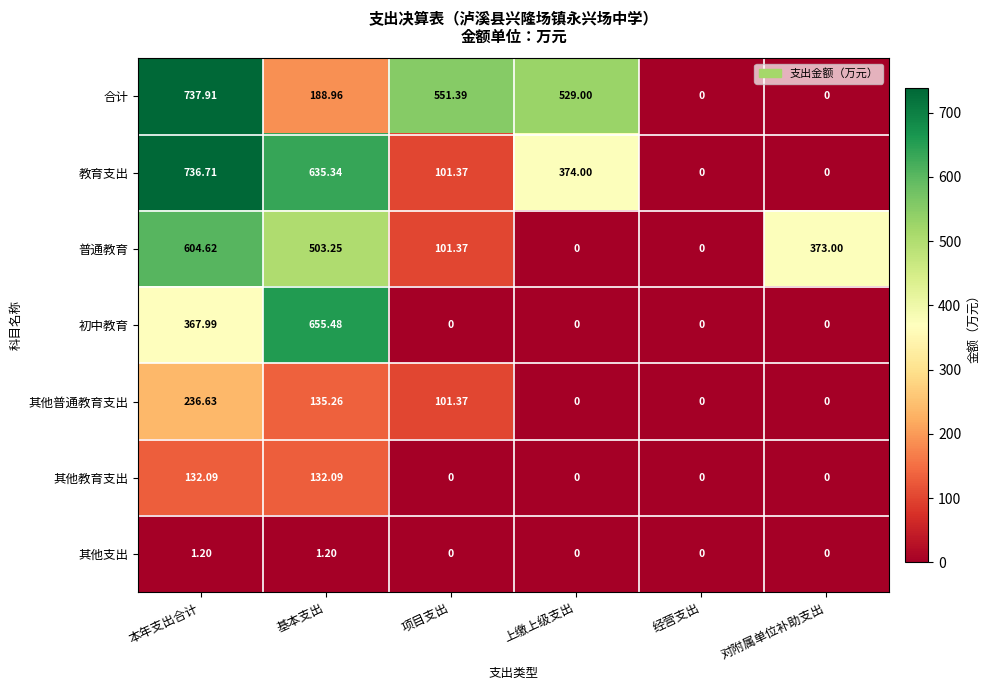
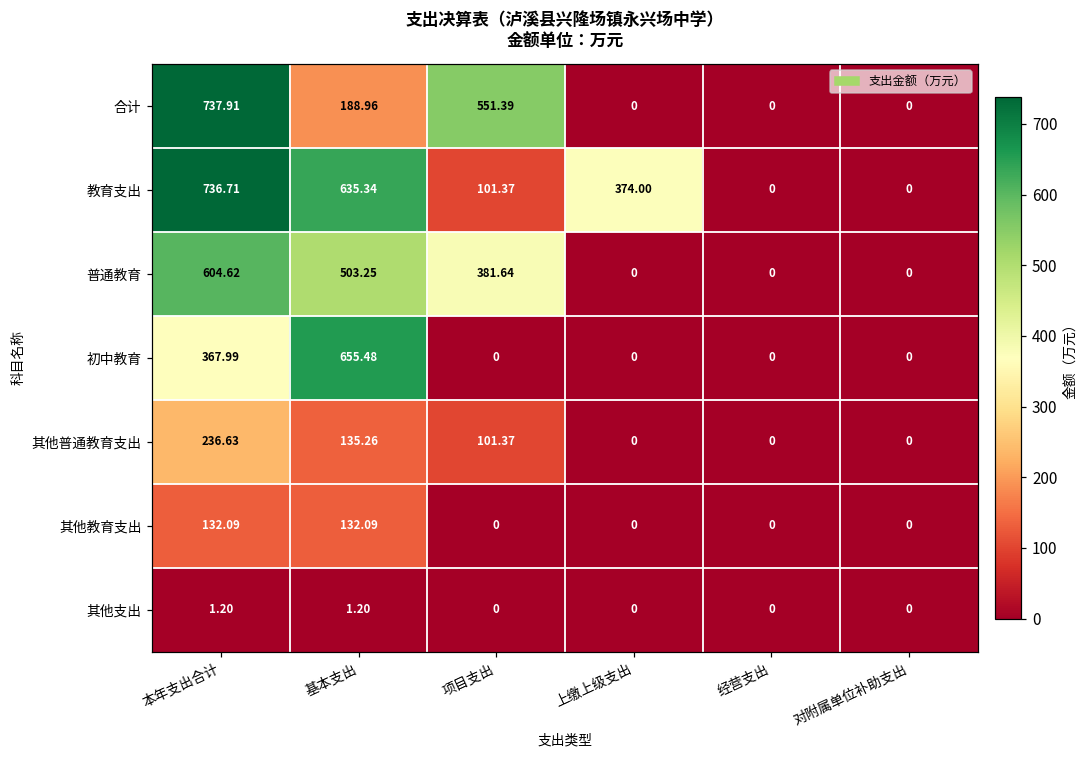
  {
    "合计": {
      "本年支出合计": 737.91,
      "基本支出": 188.96,
      "项目支出": 551.39,
-     "上缴上级支出": 529.00,
+     "上缴上级支出": 0,
      "经营支出": 0,
      "对附属单位补助支出": 0
    },
    "教育支出": {
      "本年支出合计": 736.71,
      "基本支出": 635.34,
      "项目支出": 101.37,
      "上缴上级支出": 374.00,
      "经营支出": 0,
      "对附属单位补助支出": 0
    },
    "普通教育": {
      "本年支出合计": 604.62,
      "基本支出": 503.25,
-     "项目支出": 101.37,
+     "项目支出": 381.64,
      "上缴上级支出": 0,
      "经营支出": 0,
-     "对附属单位补助支出": 373.00
+     "对附属单位补助支出": 0
    },
    "初中教育": {
      "本年支出合计": 367.99,
      "基本支出": 655.48,
      "项目支出": 0,
      "上缴上级支出": 0,
      "经营支出": 0,
      "对附属单位补助支出": 0
    },
    "其他普通教育支出": {
      "本年支出合计": 236.63,
      "基本支出": 135.26,
      "项目支出": 101.37,
      "上缴上级支出": 0,
      "经营支出": 0,
      "对附属单位补助支出": 0
    },
    "其他教育支出": {
      "本年支出合计": 132.09,
      "基本支出": 132.09,
      "项目支出": 0,
      "上缴上级支出": 0,
      "经营支出": 0,
      "对附属单位补助支出": 0
    },
    "其他支出": {
      "本年支出合计": 1.20,
      "基本支出": 1.20,
      "项目支出": 0,
      "上缴上级支出": 0,
      "经营支出": 0,
      "对附属单位补助支出": 0
    }
  }
